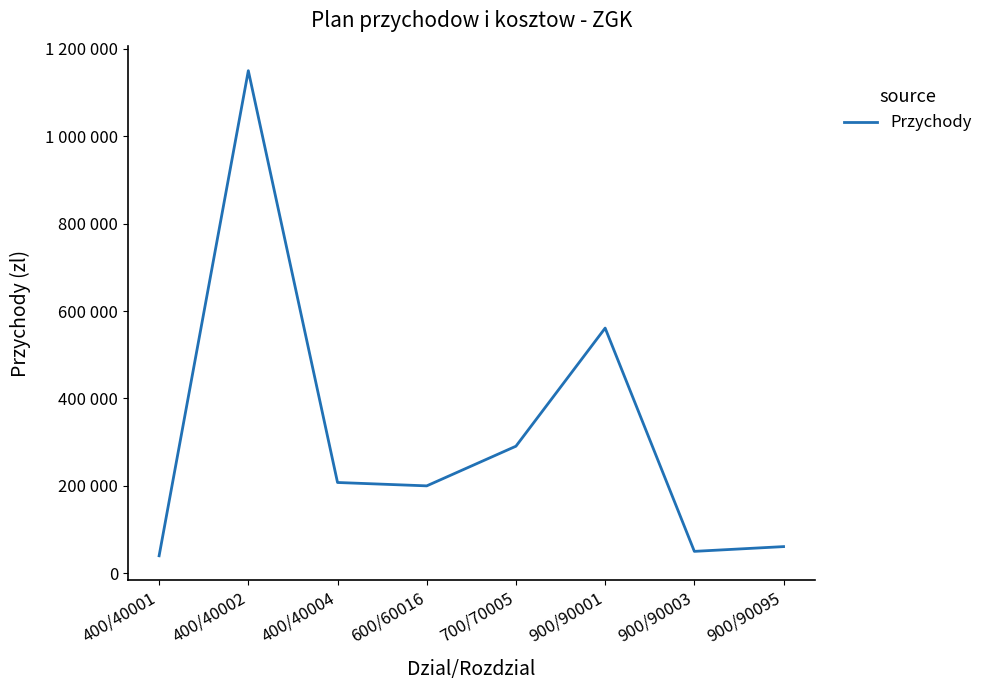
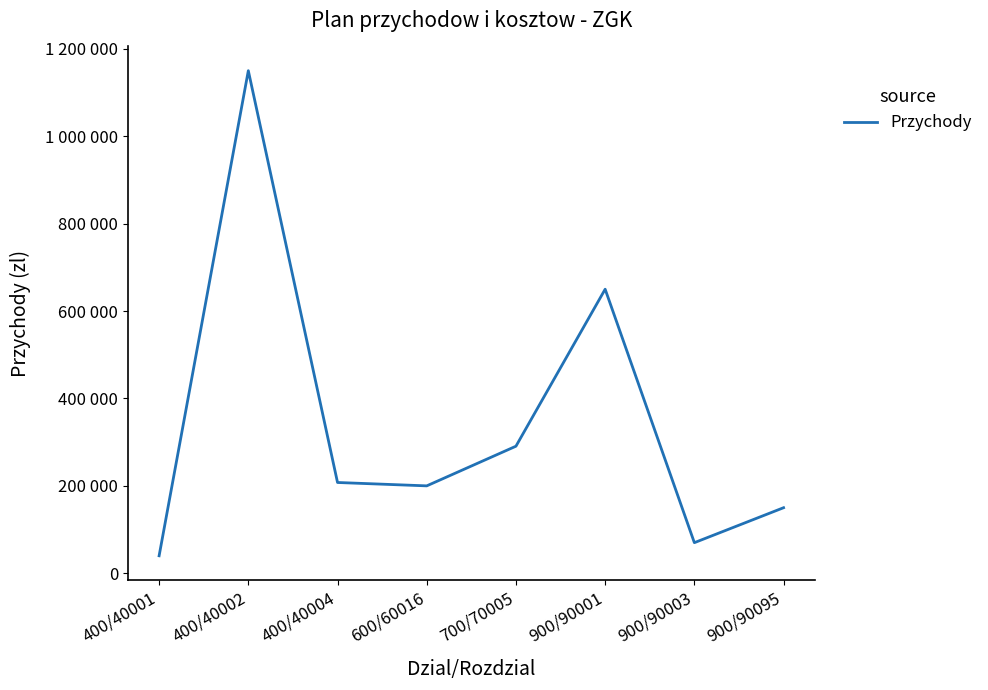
  {
    "400/40001": 40000,
    "400/40002": 1150000,
    "400/40004": 210000,
    "600/60016": 200000,
    "700/70005": 290000,
-   "900/90001": 560000,
-   "900/90003": 50000,
-   "900/90095": 60000
+   "900/90001": 650000,
+   "900/90003": 70000,
+   "900/90095": 150000
  }
